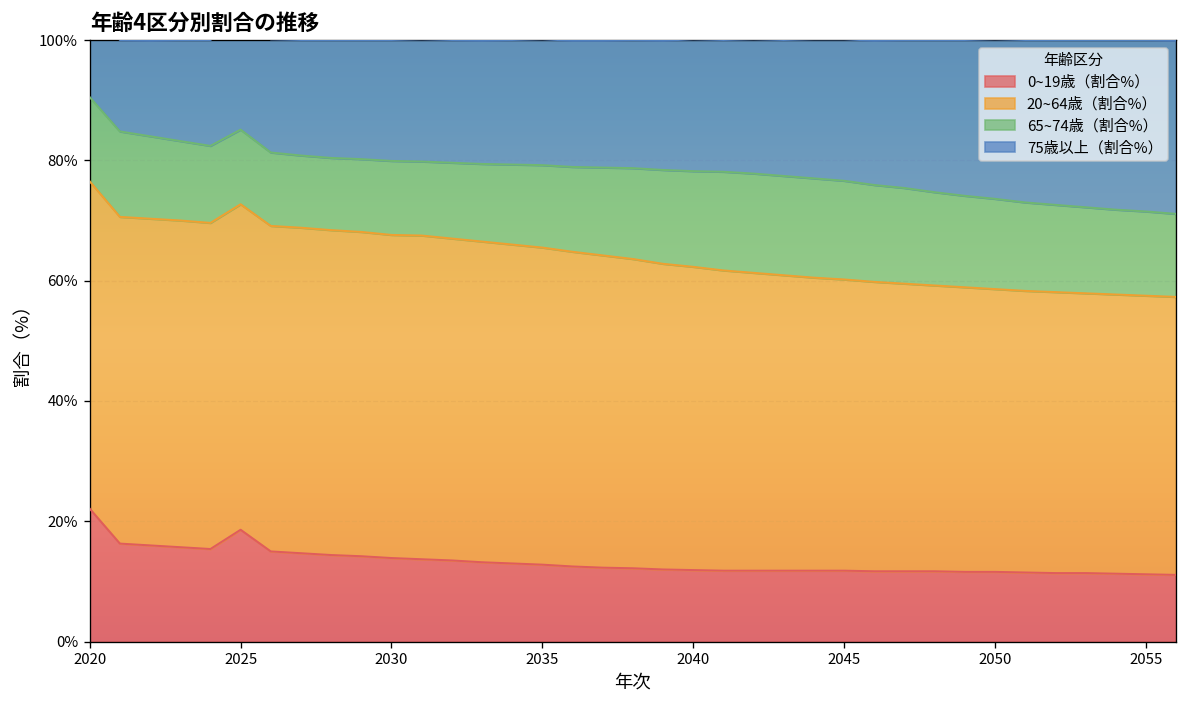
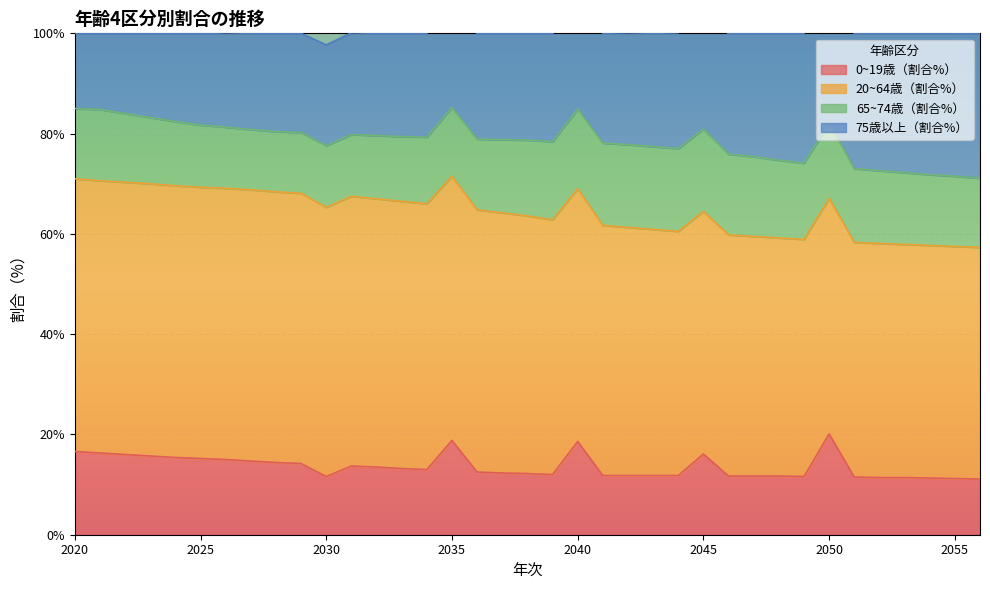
  {
    "0~19歳（割合%）": {
-     "2020": "22%",
-     "2025": "19%",
-     "2030": "14%",
-     "2035": "13%",
-     "2040": "12%",
-     "2045": "12%",
-     "2050": "12%",
+     "2020": "17%",
+     "2025": "15%",
+     "2030": "12%",
+     "2035": "19%",
+     "2040": "19%",
+     "2045": "16%",
+     "2050": "20%",
      "2055": "11%"
    },
    "20~64歳（割合%）": {
      "2020": "54%",
      "2025": "54%",
      "2030": "54%",
      "2035": "53%",
      "2040": "50%",
      "2045": "48%",
      "2050": "47%",
      "2055": "46%"
    },
    "65~74歳（割合%）": {
      "2020": "14%",
      "2025": "12%",
      "2030": "12%",
      "2035": "14%",
      "2040": "16%",
      "2045": "16%",
      "2055": "14%"
    },
    "75歳以上（割合%）": {
      "2030": "20%",
      "2055": "29%"
    }
  }
